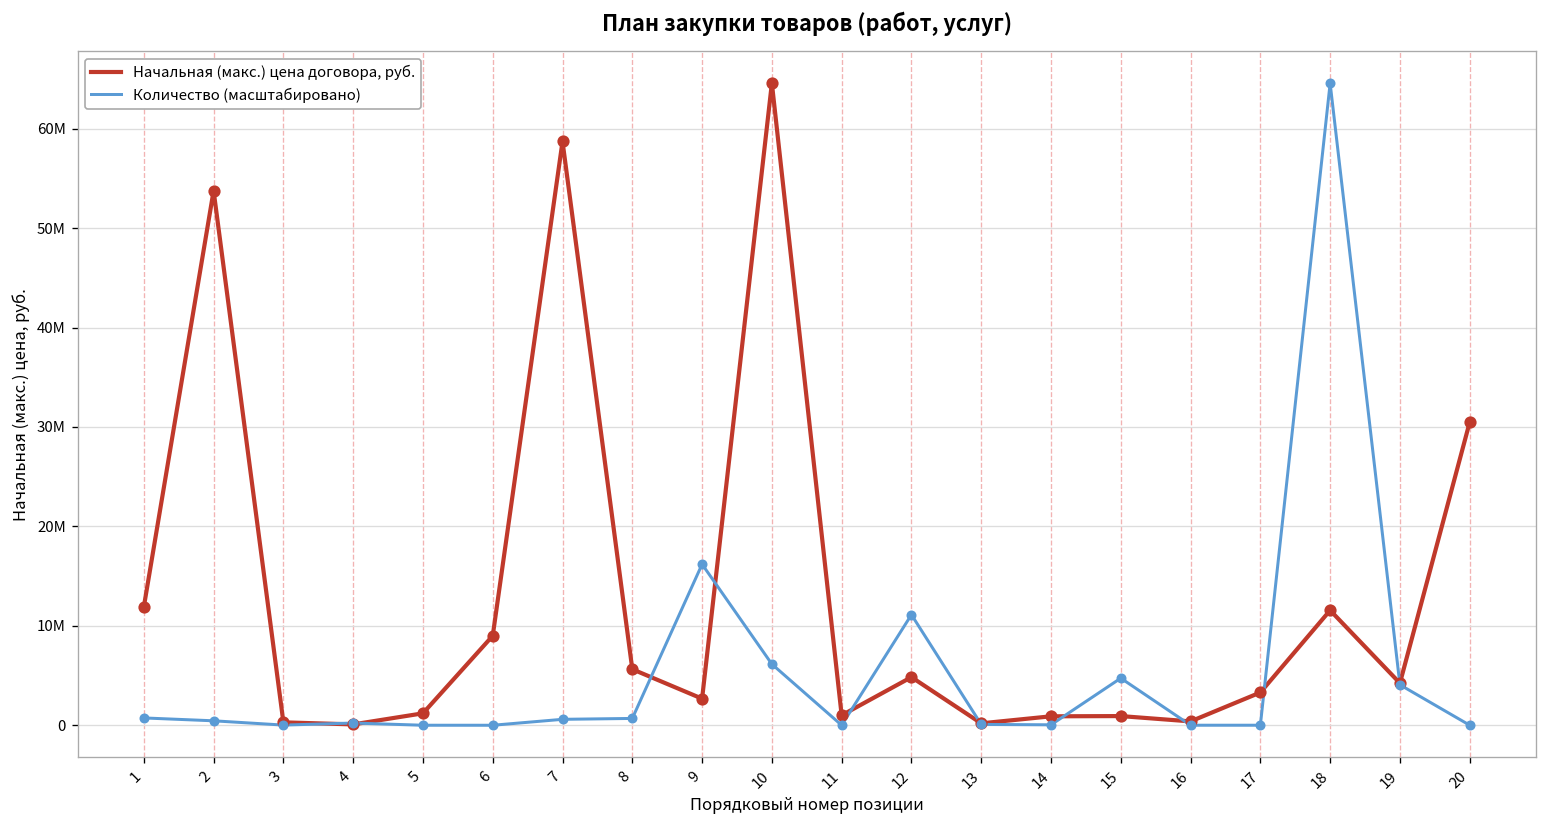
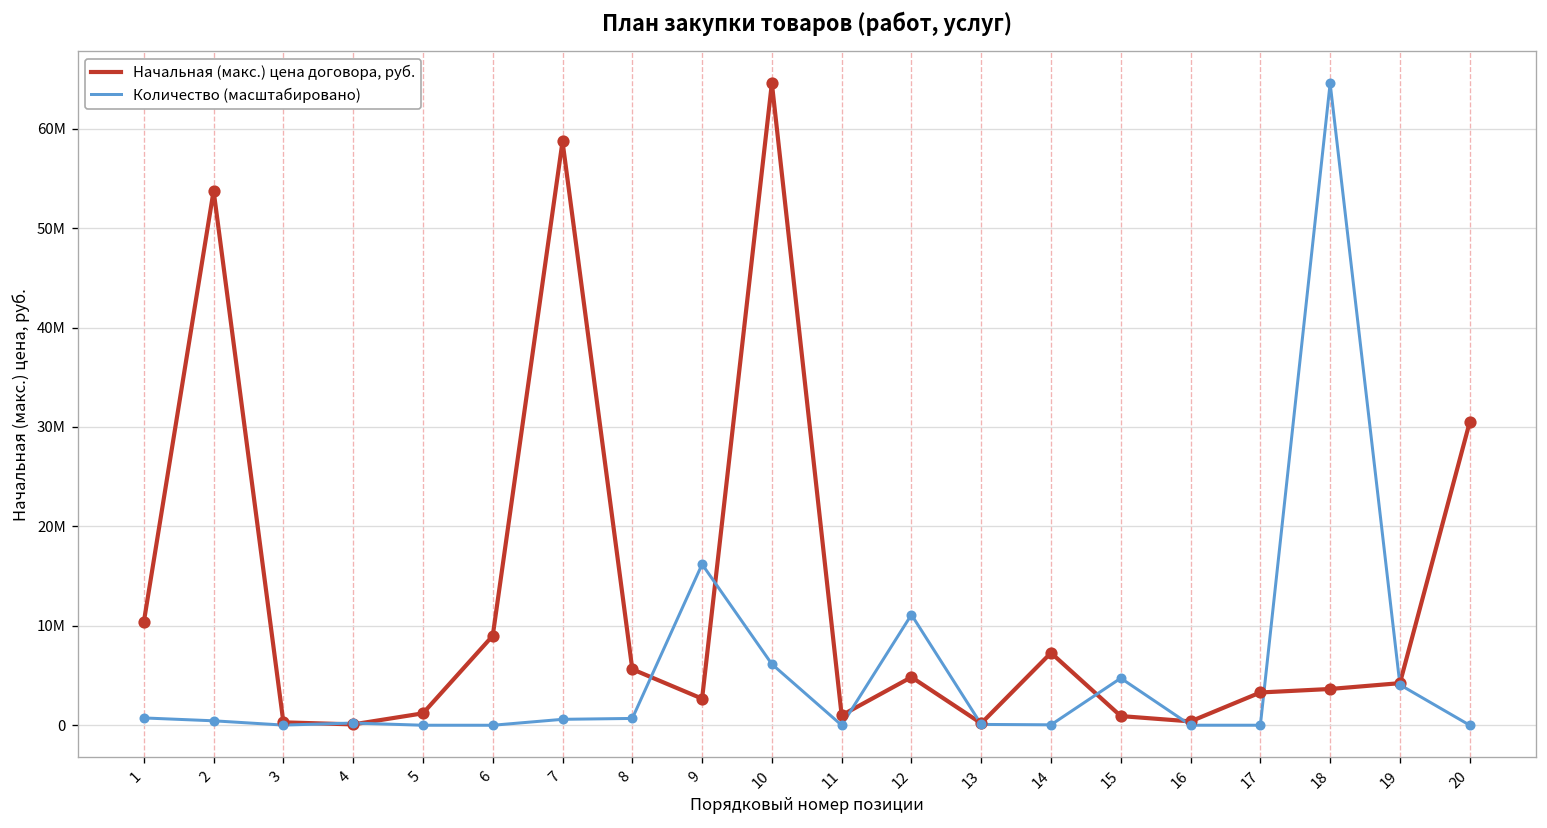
  {
    "Начальная (макс.) цена договора, руб.": {
-     "1": 12000000,
+     "1": 10000000,
      "2": 54000000,
      "5": 1000000,
      "6": 9000000,
      "7": 59000000,
      "8": 6000000,
      "9": 3000000,
      "10": 65000000,
      "11": 1000000,
      "12": 5000000,
-     "14": 1000000,
+     "14": 7000000,
      "15": 1000000,
      "16": 0,
      "17": 3000000,
-     "18": 12000000,
+     "18": 4000000,
      "20": 30000000
    },
    "Количество (масштабировано)": {
      "1": 1000000,
      "2": 0,
      "5": 0,
      "6": 0,
      "7": 1000000,
      "8": 1000000,
      "9": 16000000,
      "10": 6000000,
      "11": 0,
      "12": 11000000,
      "14": 0,
      "15": 5000000,
      "16": 0,
      "17": 0,
      "18": 65000000,
      "20": 0
    }
  }
